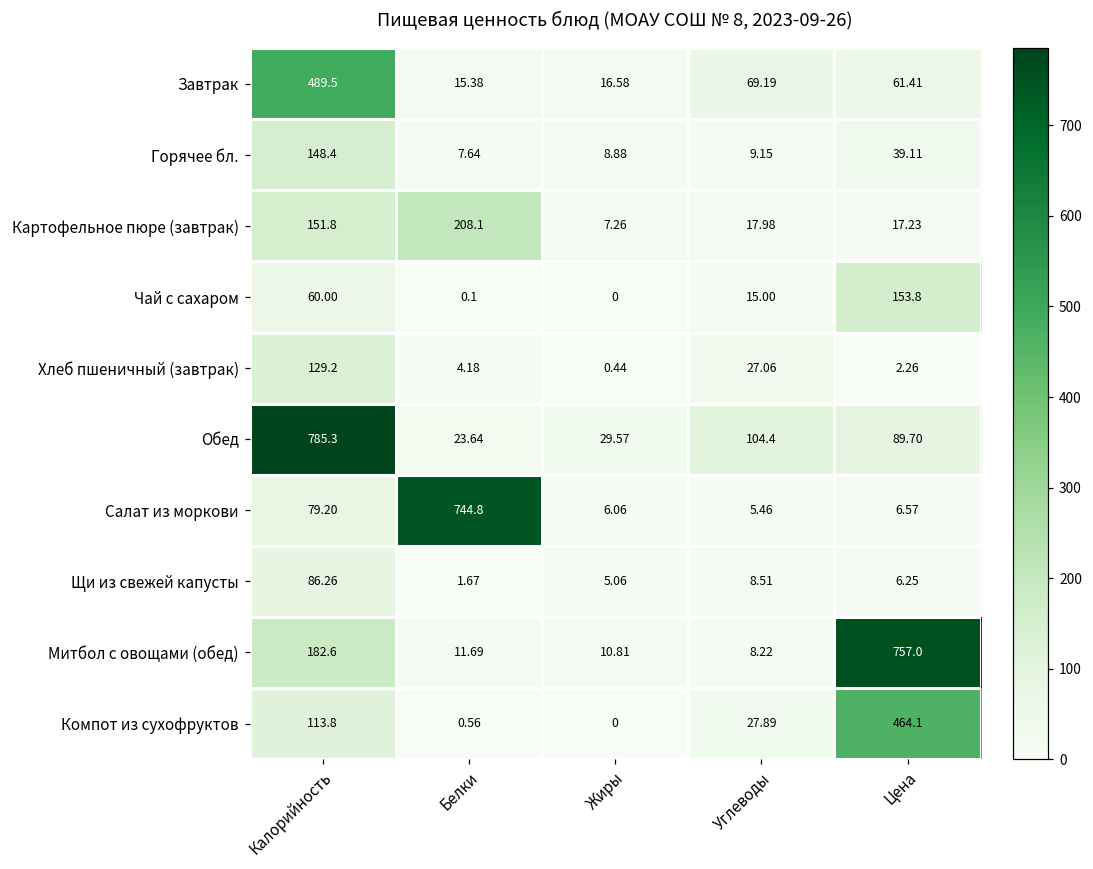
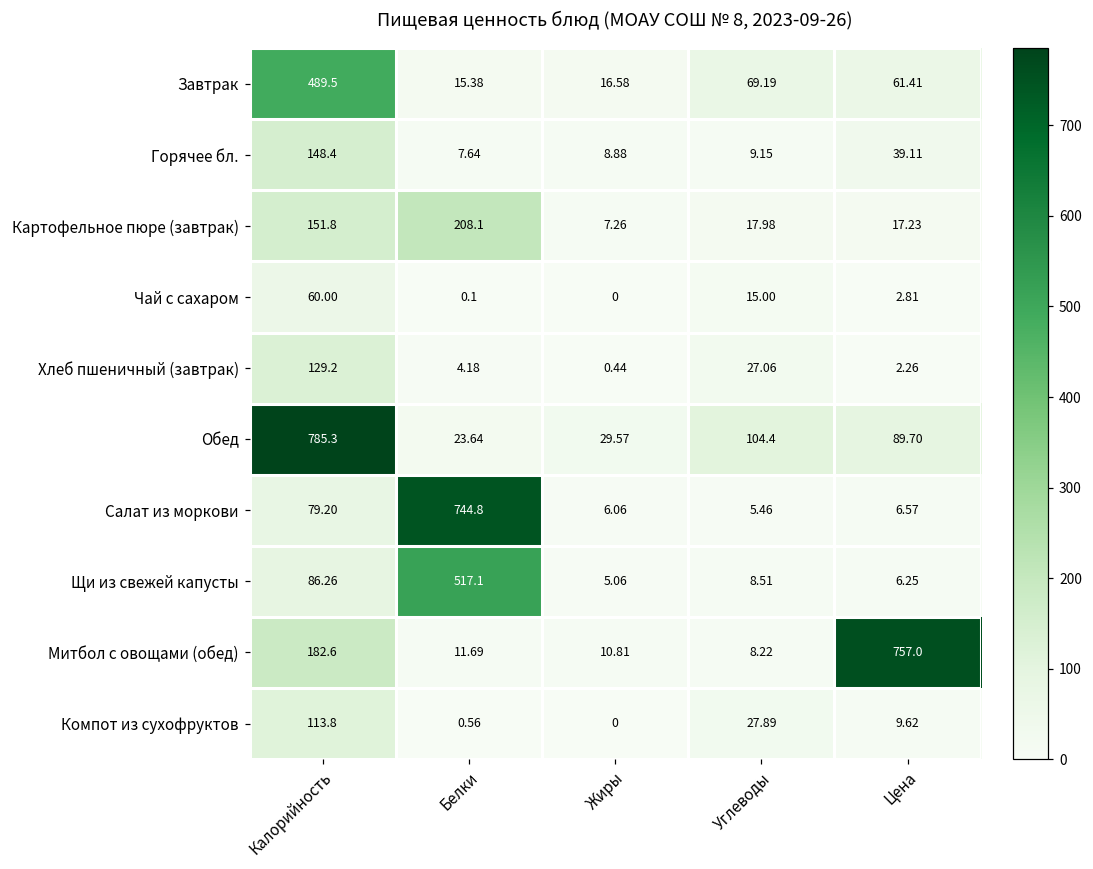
  {
    "Завтрак": {
      "Калорийность": 489.5,
      "Белки": 15.38,
      "Жиры": 16.58,
      "Углеводы": 69.19,
      "Цена": 61.41
    },
    "Горячее бл.": {
      "Калорийность": 148.4,
      "Белки": 7.64,
      "Жиры": 8.88,
      "Углеводы": 9.15,
      "Цена": 39.11
    },
    "Картофельное пюре (завтрак)": {
      "Калорийность": 151.8,
      "Белки": 208.1,
      "Жиры": 7.26,
      "Углеводы": 17.98,
      "Цена": 17.23
    },
    "Чай с сахаром": {
      "Калорийность": 60.00,
      "Белки": 0.1,
      "Жиры": 0,
      "Углеводы": 15.00,
-     "Цена": 153.8
+     "Цена": 2.81
    },
    "Хлеб пшеничный (завтрак)": {
      "Калорийность": 129.2,
      "Белки": 4.18,
      "Жиры": 0.44,
      "Углеводы": 27.06,
      "Цена": 2.26
    },
    "Обед": {
      "Калорийность": 785.3,
      "Белки": 23.64,
      "Жиры": 29.57,
      "Углеводы": 104.4,
      "Цена": 89.70
    },
    "Салат из моркови": {
      "Калорийность": 79.20,
      "Белки": 744.8,
      "Жиры": 6.06,
      "Углеводы": 5.46,
      "Цена": 6.57
    },
    "Щи из свежей капусты": {
      "Калорийность": 86.26,
-     "Белки": 1.67,
+     "Белки": 517.1,
      "Жиры": 5.06,
      "Углеводы": 8.51,
      "Цена": 6.25
    },
    "Митбол с овощами (обед)": {
      "Калорийность": 182.6,
      "Белки": 11.69,
      "Жиры": 10.81,
      "Углеводы": 8.22,
      "Цена": 757.0
    },
    "Компот из сухофруктов": {
      "Калорийность": 113.8,
      "Белки": 0.56,
      "Жиры": 0,
      "Углеводы": 27.89,
-     "Цена": 464.1
+     "Цена": 9.62
    }
  }
